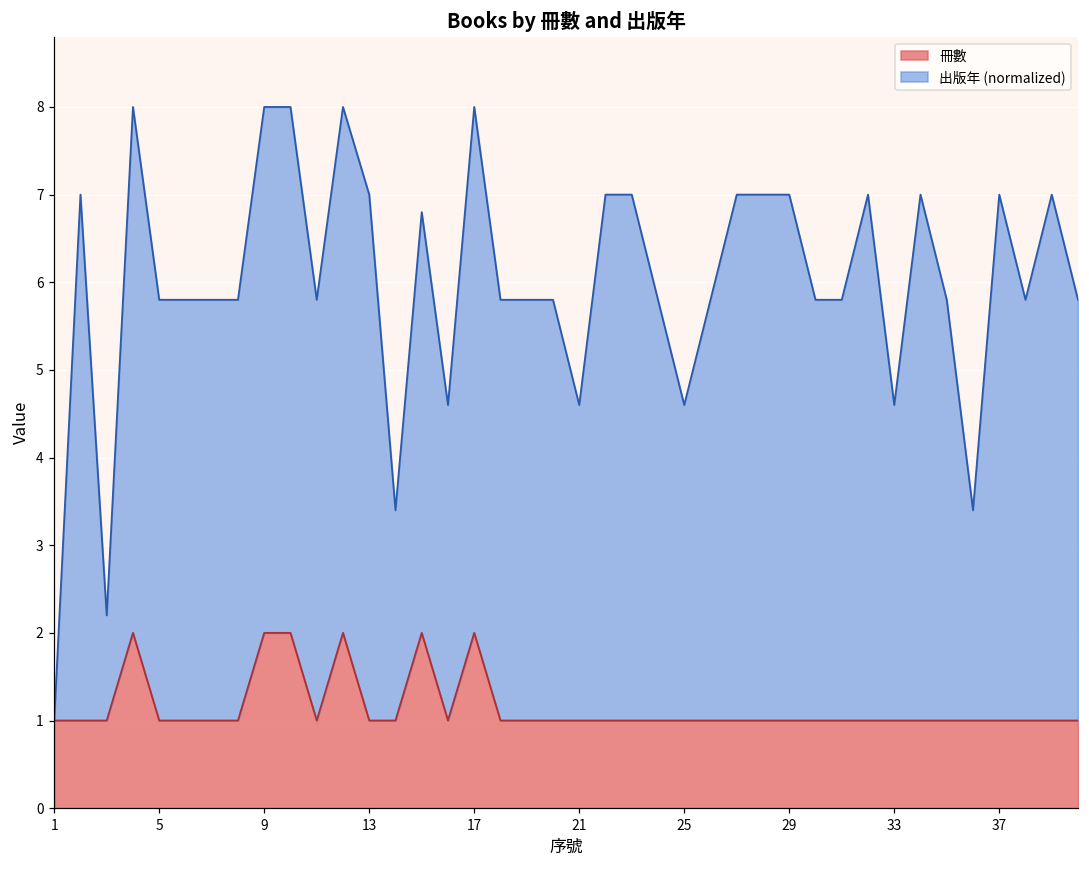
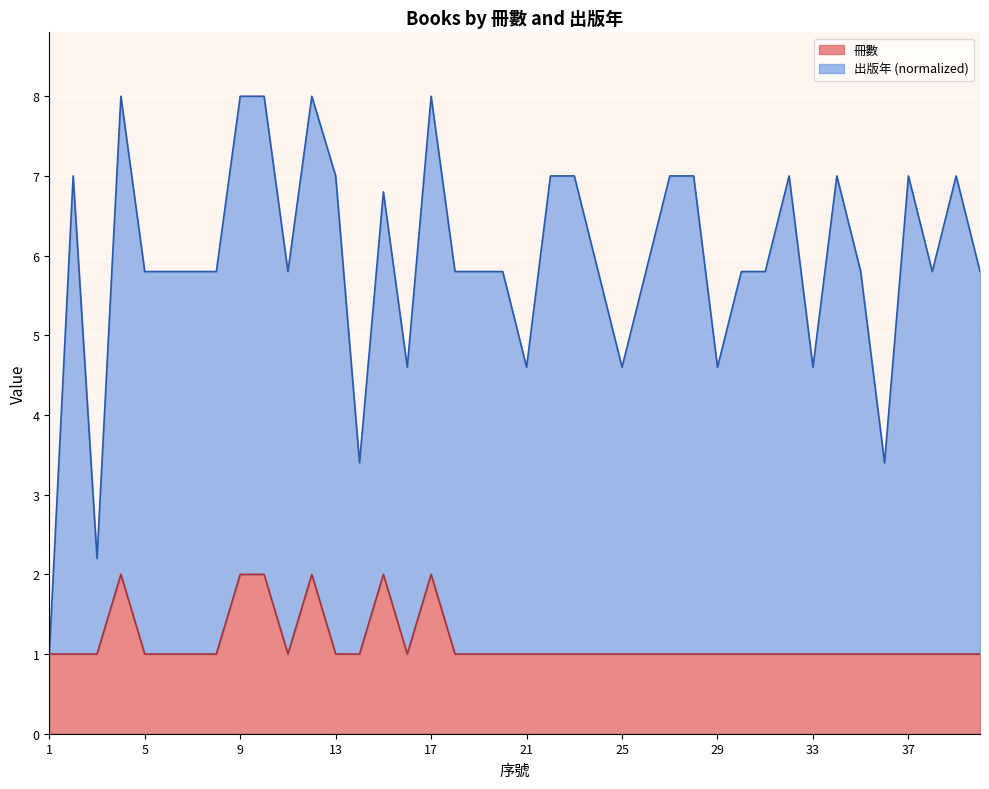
  {
    "冊數": {
      "5": 1.0,
      "9": 2.0,
      "13": 1.0,
      "17": 2.0,
      "21": 1.0,
      "25": 1.0,
      "29": 1.0,
      "33": 1.0,
      "37": 1.0
    },
    "出版年 (normalized)": {
      "5": 4.8,
      "9": 6.0,
      "13": 6.0,
      "17": 6.0,
      "21": 3.6,
      "25": 3.6,
-     "29": 6.0,
+     "29": 3.6,
      "33": 3.6,
      "37": 6.0
    }
  }
